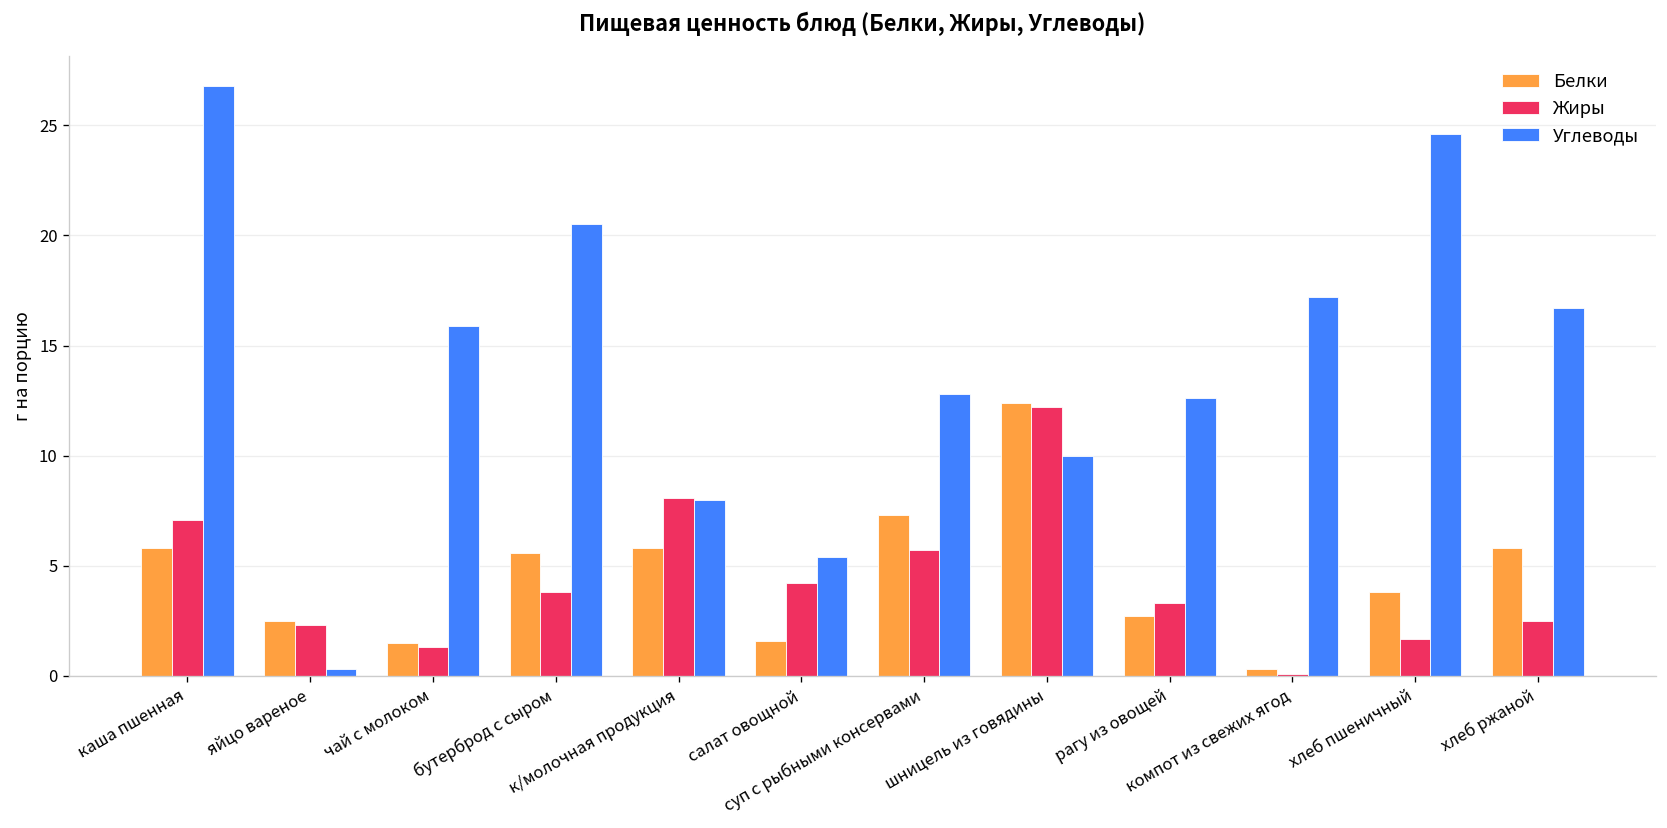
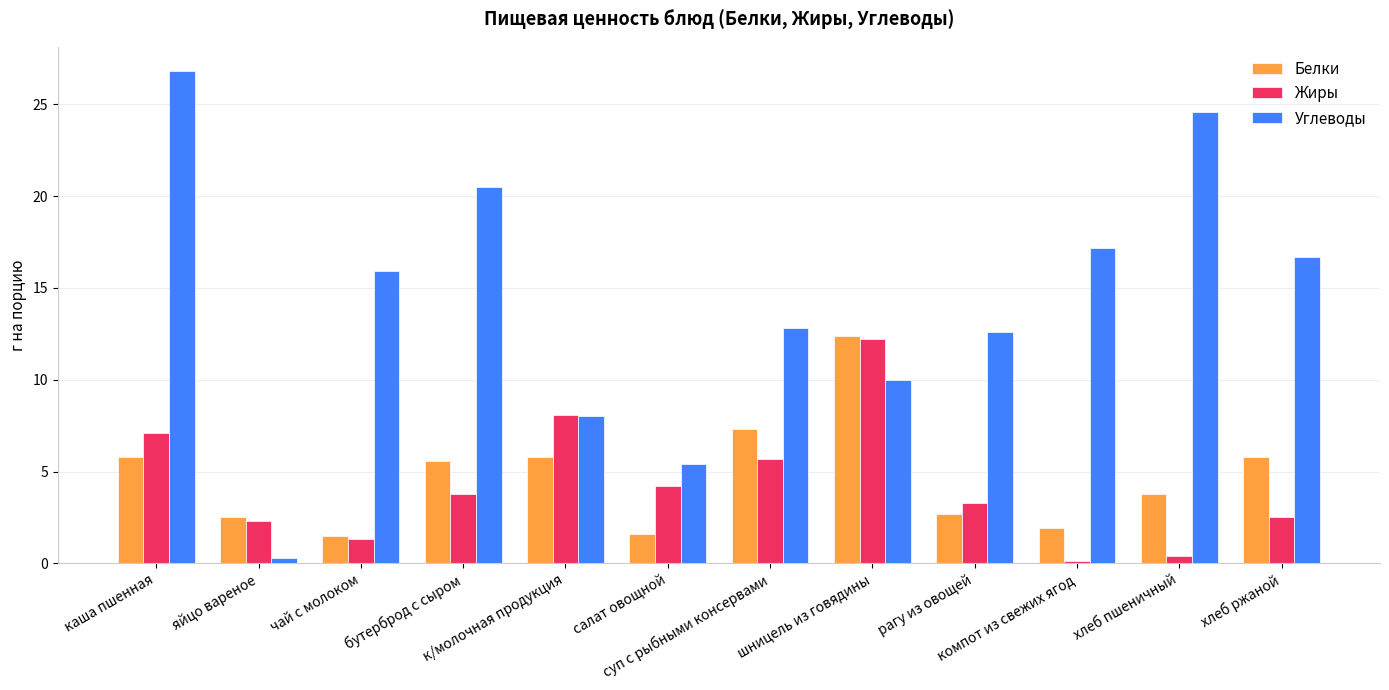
  {
    "Белки": {
      "каша пшенная": 5.8,
      "яйцо вареное": 2.5,
      "чай с молоком": 1.5,
      "бутерброд с сыром": 5.6,
      "к/молочная продукция": 5.8,
      "салат овощной": 1.6,
      "суп с рыбными консервами": 7.3,
      "шницель из говядины": 12.4,
      "рагу из овощей": 2.7,
-     "компот из свежих ягод": 0.3,
+     "компот из свежих ягод": 1.9,
      "хлеб пшеничный": 3.8,
      "хлеб ржаной": 5.8
    },
    "Жиры": {
      "каша пшенная": 7.1,
      "яйцо вареное": 2.3,
      "чай с молоком": 1.3,
      "бутерброд с сыром": 3.8,
      "к/молочная продукция": 8.1,
      "салат овощной": 4.2,
      "суп с рыбными консервами": 5.7,
      "шницель из говядины": 12.2,
      "рагу из овощей": 3.3,
-     "хлеб пшеничный": 1.7,
+     "хлеб пшеничный": 0.4,
      "хлеб ржаной": 2.5
    },
    "Углеводы": {
      "каша пшенная": 26.8,
      "яйцо вареное": 0.3,
      "чай с молоком": 15.9,
      "бутерброд с сыром": 20.5,
      "к/молочная продукция": 8.0,
      "салат овощной": 5.4,
      "суп с рыбными консервами": 12.8,
      "шницель из говядины": 10.0,
      "рагу из овощей": 12.6,
      "компот из свежих ягод": 17.2,
      "хлеб пшеничный": 24.6,
      "хлеб ржаной": 16.7
    }
  }
